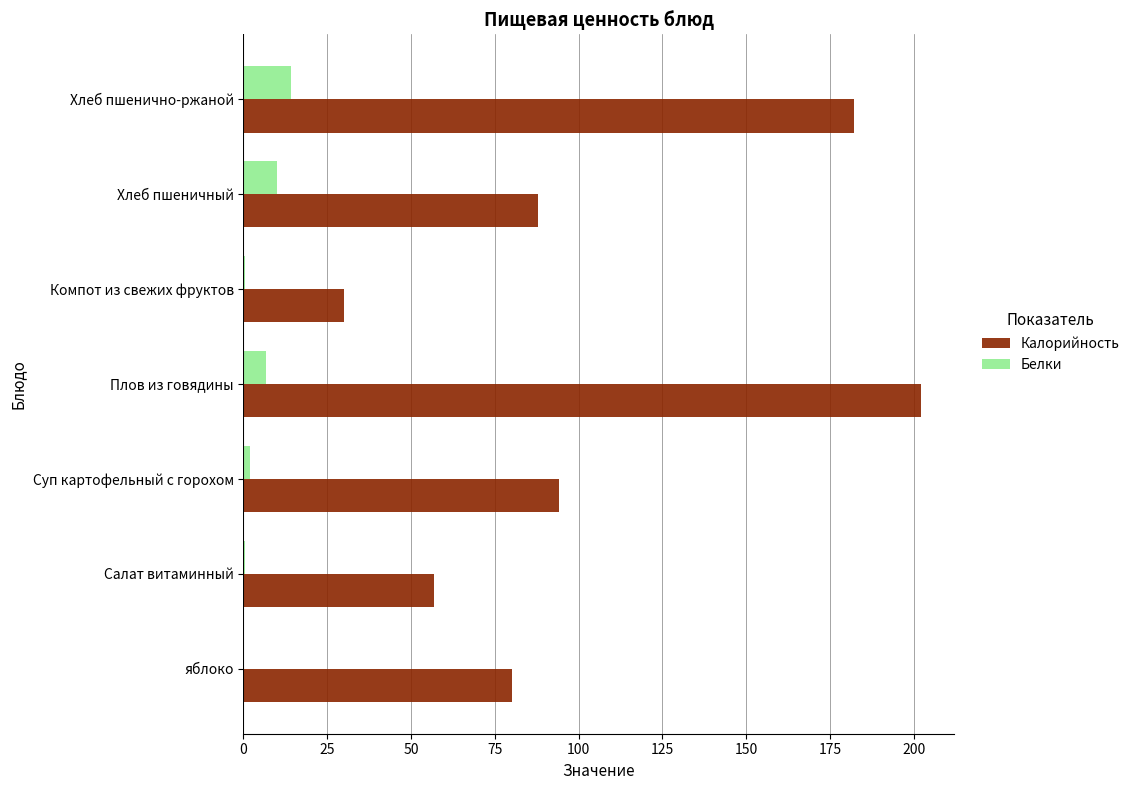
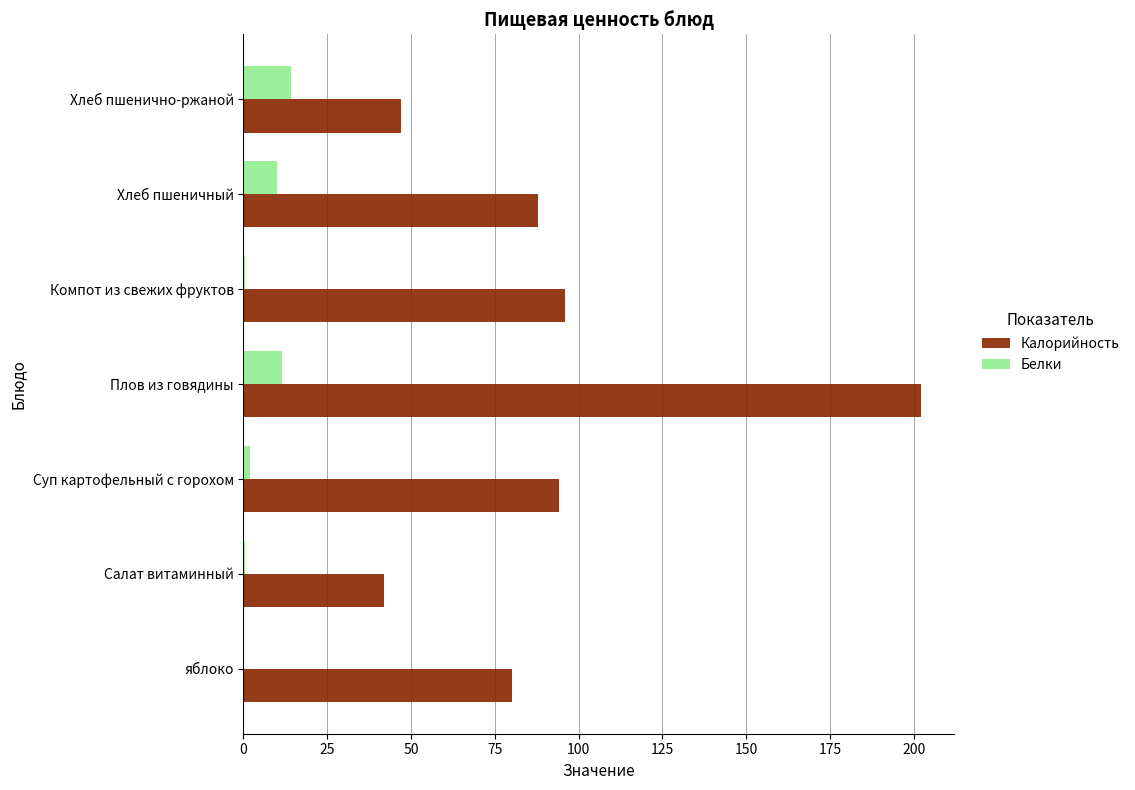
  {
    "Калорийность": {
-     "Хлеб пшенично-ржаной": 182,
+     "Хлеб пшенично-ржаной": 47,
      "Хлеб пшеничный": 88,
-     "Компот из свежих фруктов": 30,
+     "Компот из свежих фруктов": 96,
      "Плов из говядины": 202,
      "Суп картофельный с горохом": 94,
-     "Салат витаминный": 57,
+     "Салат витаминный": 42,
      "яблоко": 80
    },
    "Белки": {
      "Хлеб пшенично-ржаной": 14,
      "Хлеб пшеничный": 10,
-     "Плов из говядины": 7,
+     "Плов из говядины": 12,
      "Суп картофельный с горохом": 2,
      "яблоко": 0
    }
  }
